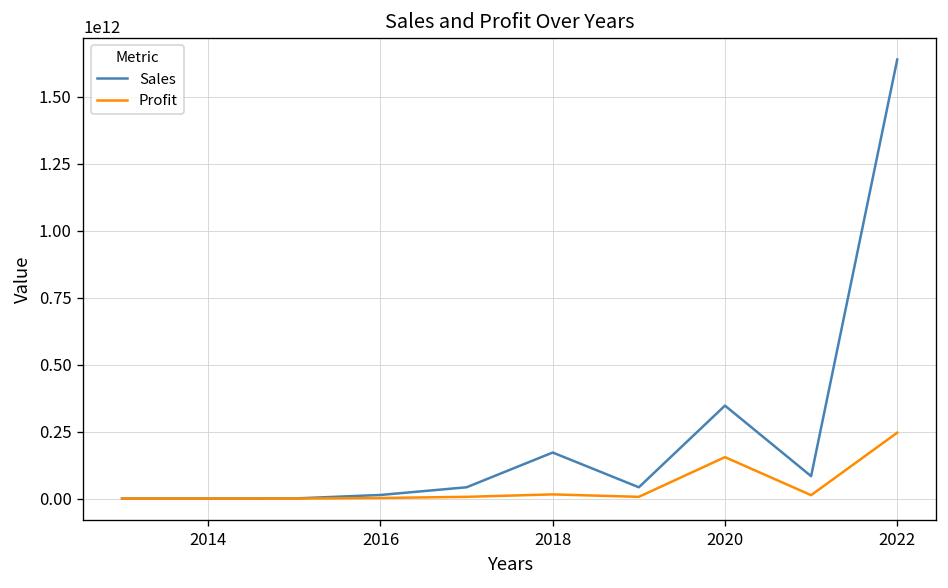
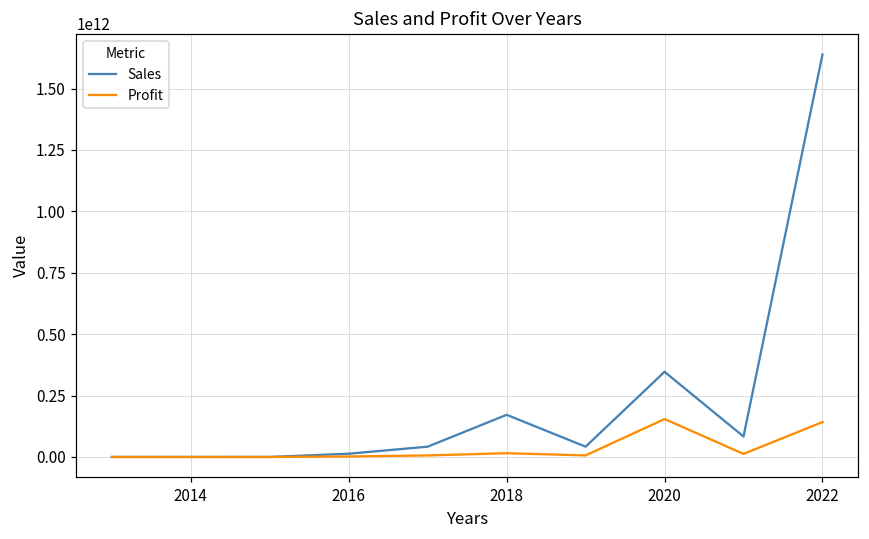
  {
    "Sales": {
      "2018": 170000000000,
      "2020": 350000000000,
      "2022": 1640000000000
    },
    "Profit": {
      "2018": 20000000000,
      "2020": 150000000000,
-     "2022": 250000000000
+     "2022": 140000000000
    }
  }
